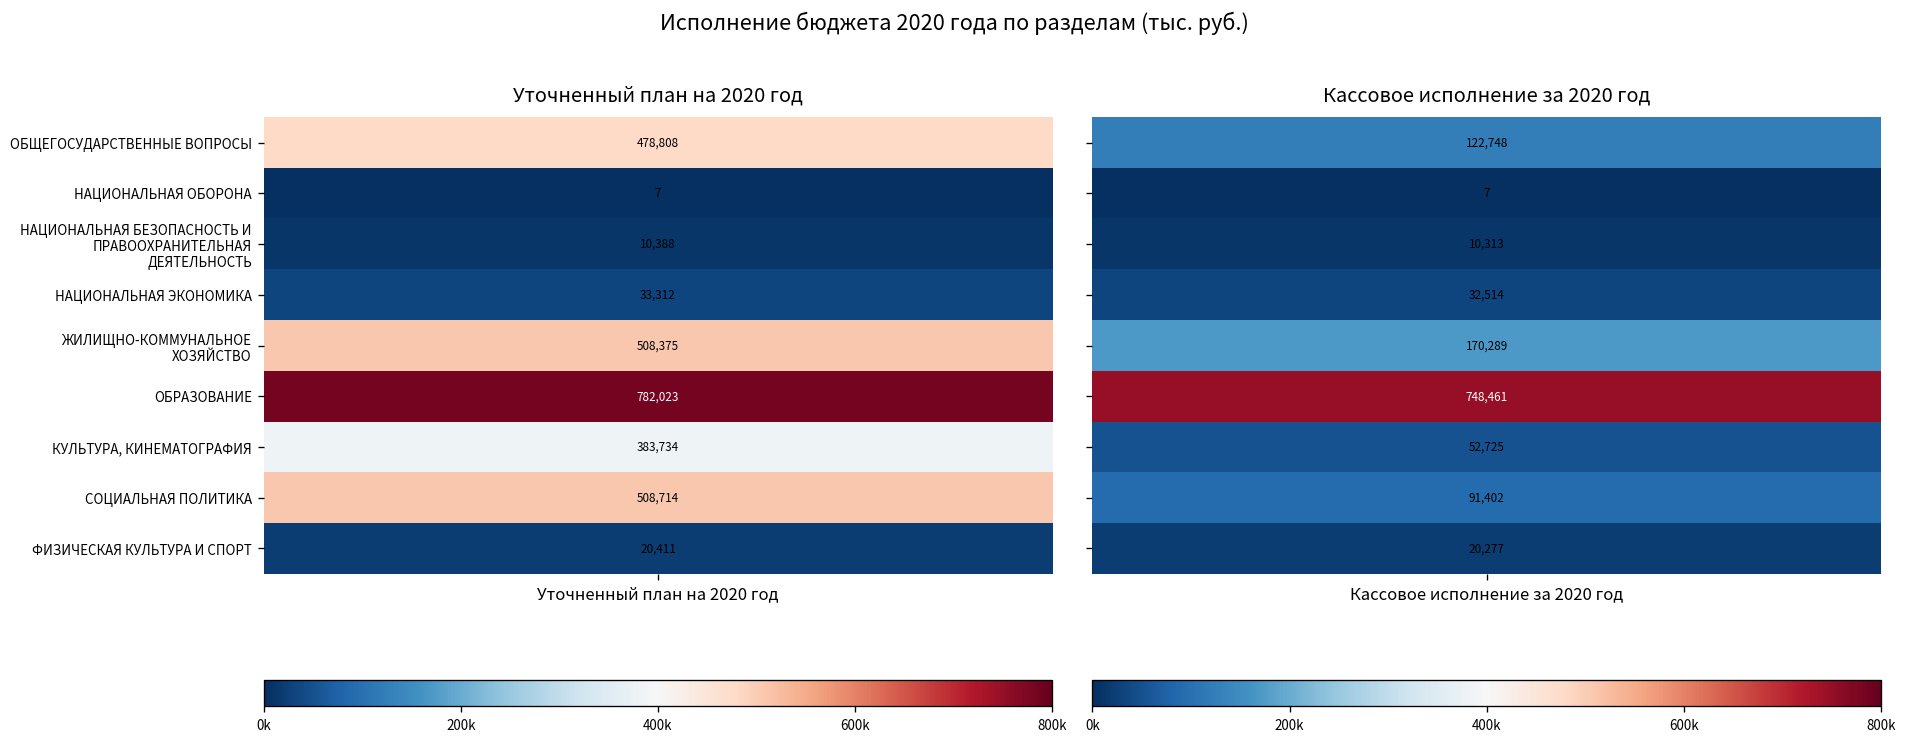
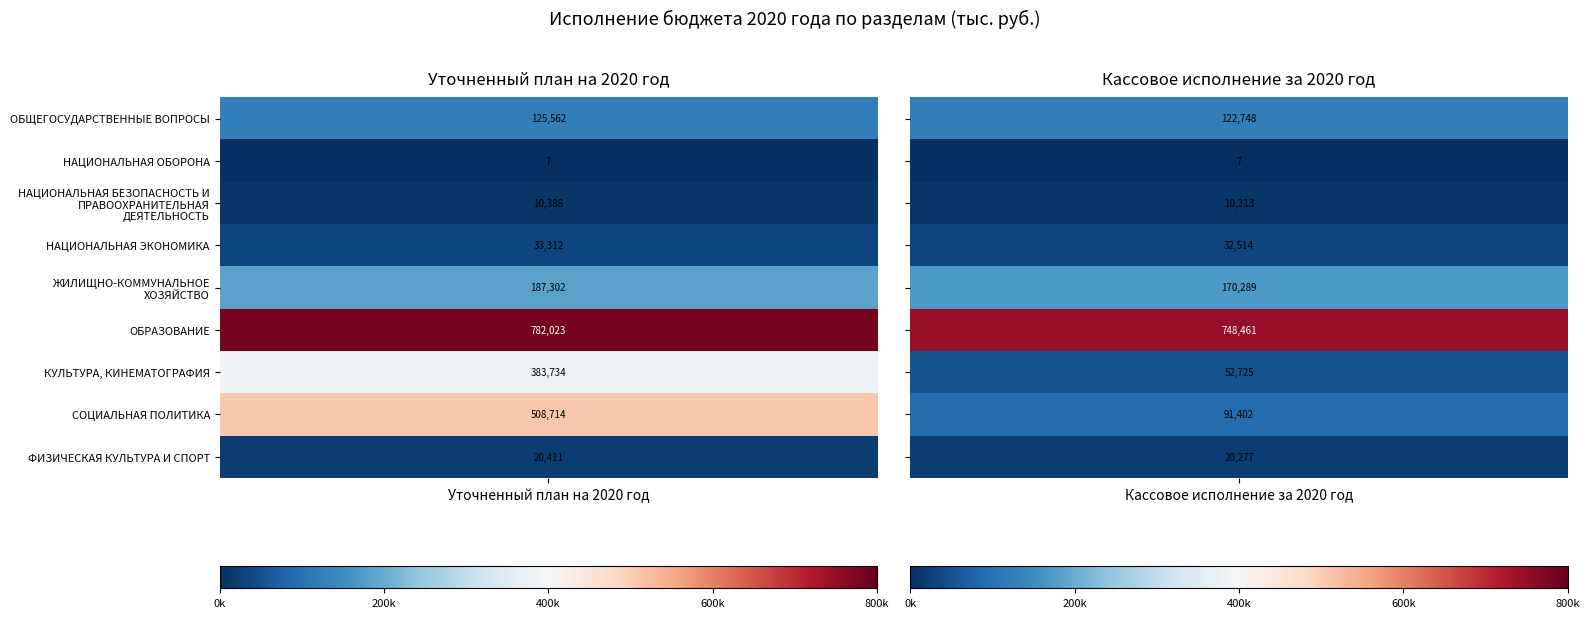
  {
    "Уточненный план на 2020 год": {
      "ОБЩЕГОСУДАРСТВЕННЫЕ ВОПРОСЫ": {
-       "Уточненный план на 2020 год": "478,808"
+       "Уточненный план на 2020 год": "125,562"
      },
      "НАЦИОНАЛЬНАЯ ОБОРОНА": {
        "Уточненный план на 2020 год": "7"
      },
      "НАЦИОНАЛЬНАЯ БЕЗОПАСНОСТЬ И ПРАВООХРАНИТЕЛЬНАЯ ДЕЯТЕЛЬНОСТЬ": {
        "Уточненный план на 2020 год": "10,388"
      },
      "НАЦИОНАЛЬНАЯ ЭКОНОМИКА": {
        "Уточненный план на 2020 год": "33,312"
      },
      "ЖИЛИЩНО-КОММУНАЛЬНОЕ ХОЗЯЙСТВО": {
-       "Уточненный план на 2020 год": "508,375"
+       "Уточненный план на 2020 год": "187,302"
      },
      "ОБРАЗОВАНИЕ": {
        "Уточненный план на 2020 год": "782,023"
      },
      "КУЛЬТУРА, КИНЕМАТОГРАФИЯ": {
        "Уточненный план на 2020 год": "383,734"
      },
      "СОЦИАЛЬНАЯ ПОЛИТИКА": {
        "Уточненный план на 2020 год": "508,714"
      },
      "ФИЗИЧЕСКАЯ КУЛЬТУРА И СПОРТ": {
        "Уточненный план на 2020 год": "20,411"
      }
    }
  }
